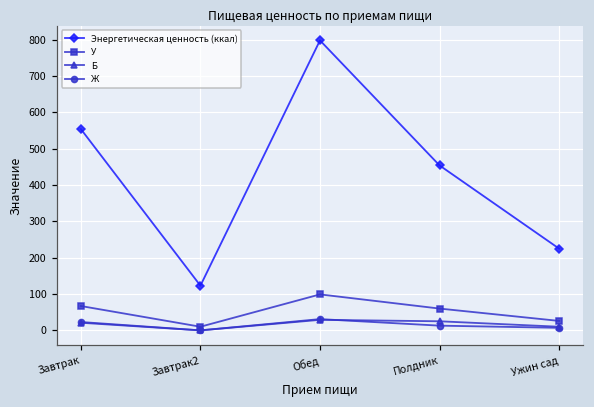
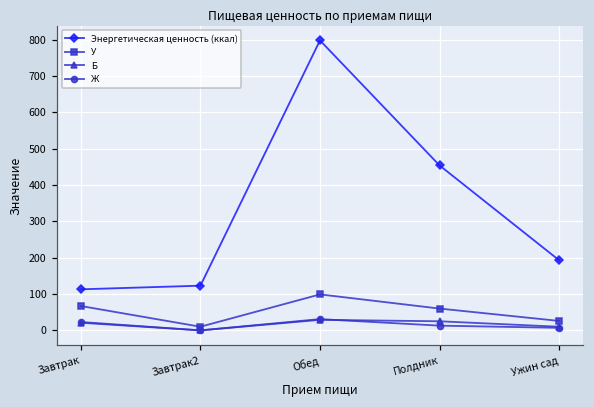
  {
    "Энергетическая ценность (ккал)": {
-     "Завтрак": 550,
+     "Завтрак": 110,
      "Завтрак2": 120,
      "Обед": 800,
      "Полдник": 450,
-     "Ужин сад": 230
+     "Ужин сад": 190
    }
  }
